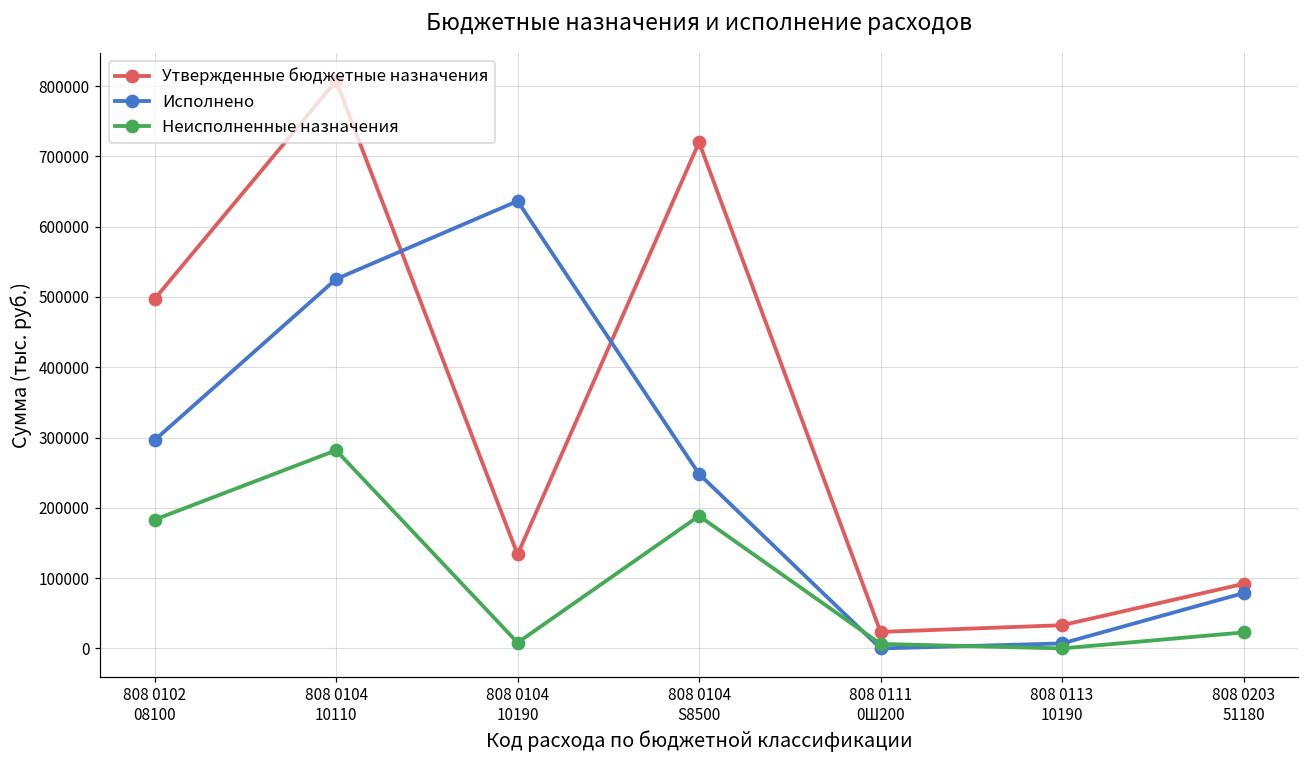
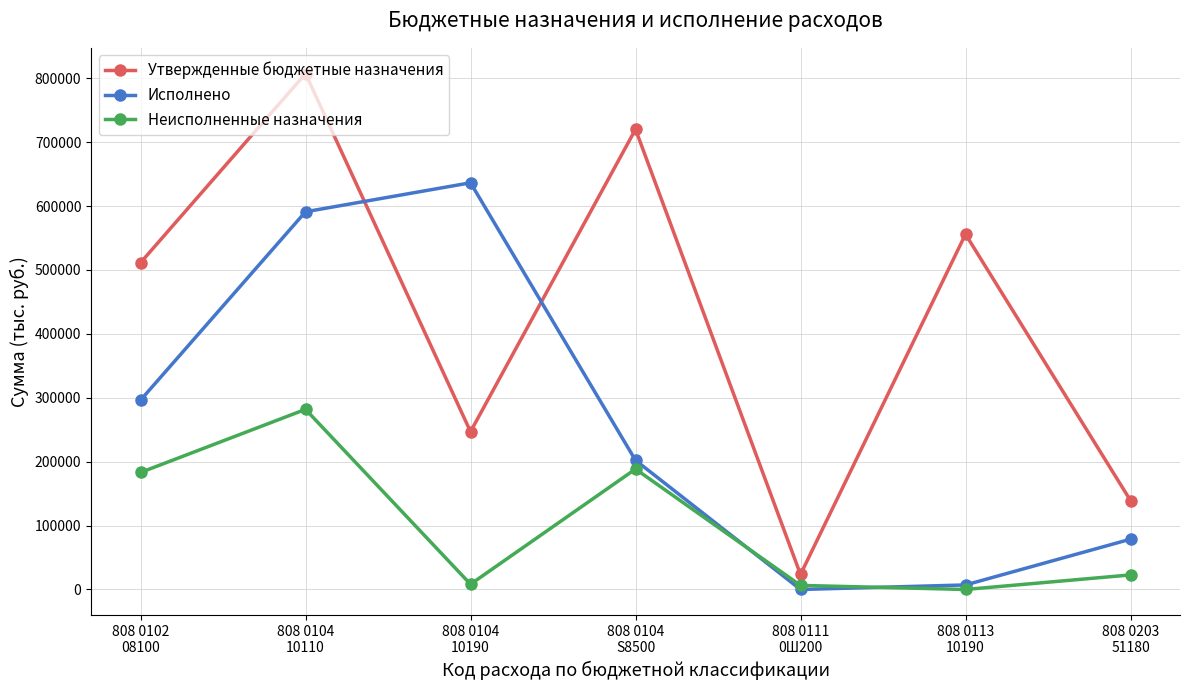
  {
    "Утвержденные бюджетные назначения": {
-     "808 0102 08100": 500000,
-     "808 0104 10190": 130000,
+     "808 0102 08100": 510000,
+     "808 0104 10190": 250000,
      "808 0104 S8500": 720000,
      "808 0111 0Ш200": 20000,
-     "808 0113 10190": 30000,
-     "808 0203 51180": 90000
+     "808 0113 10190": 560000,
+     "808 0203 51180": 140000
    },
    "Исполнено": {
      "808 0102 08100": 300000,
-     "808 0104 10110": 530000,
+     "808 0104 10110": 590000,
      "808 0104 10190": 640000,
-     "808 0104 S8500": 250000,
+     "808 0104 S8500": 200000,
      "808 0111 0Ш200": 0,
      "808 0113 10190": 10000,
      "808 0203 51180": 80000
    },
    "Неисполненные назначения": {
      "808 0102 08100": 180000,
      "808 0104 10110": 280000,
      "808 0104 10190": 10000,
      "808 0104 S8500": 190000,
      "808 0111 0Ш200": 10000,
      "808 0113 10190": 0,
      "808 0203 51180": 20000
    }
  }
